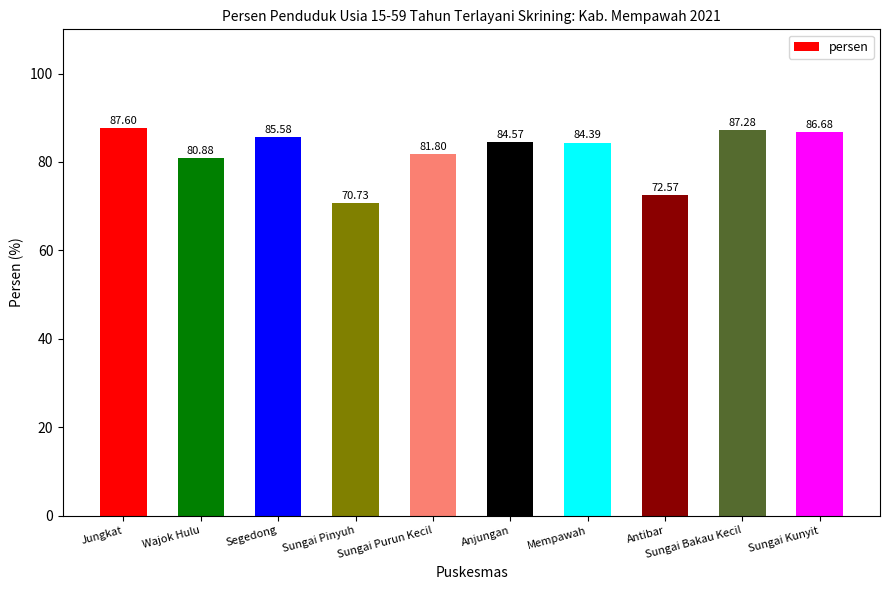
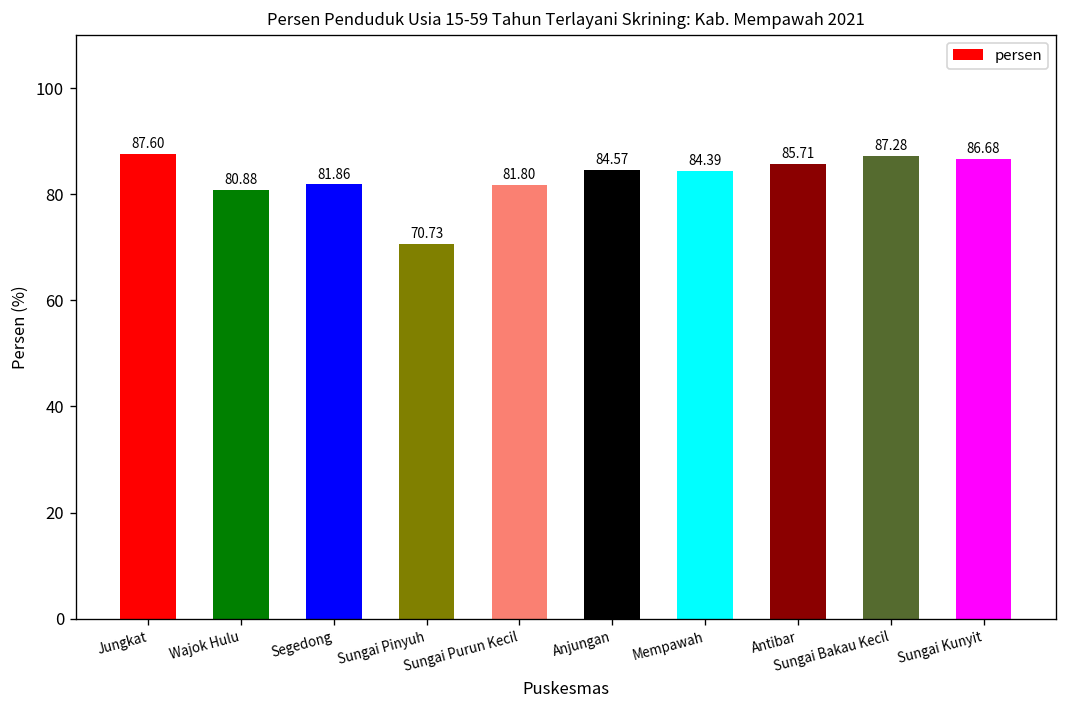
  {
    "Jungkat": 87.60,
    "Wajok Hulu": 80.88,
-   "Segedong": 85.58,
+   "Segedong": 81.86,
    "Sungai Pinyuh": 70.73,
    "Sungai Purun Kecil": 81.80,
    "Anjungan": 84.57,
    "Mempawah": 84.39,
-   "Antibar": 72.57,
+   "Antibar": 85.71,
    "Sungai Bakau Kecil": 87.28,
    "Sungai Kunyit": 86.68
  }
